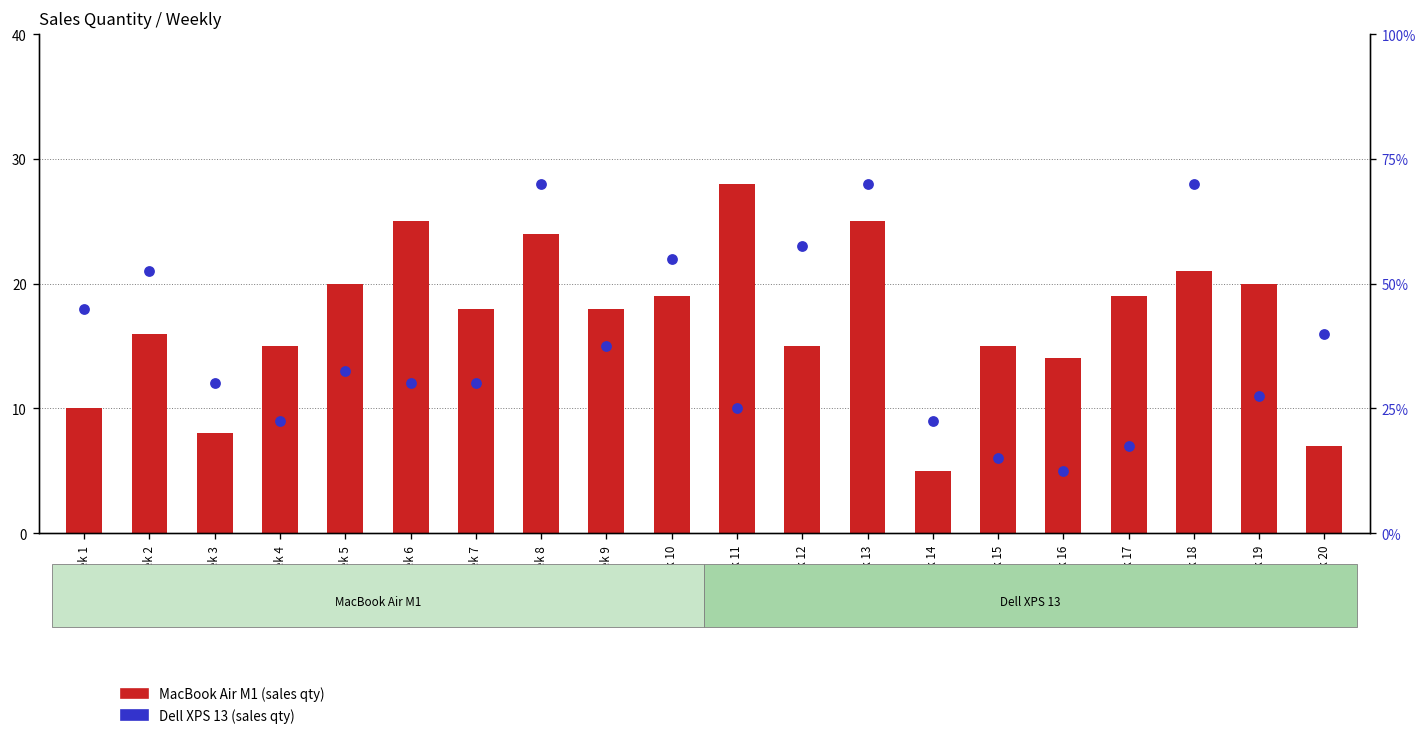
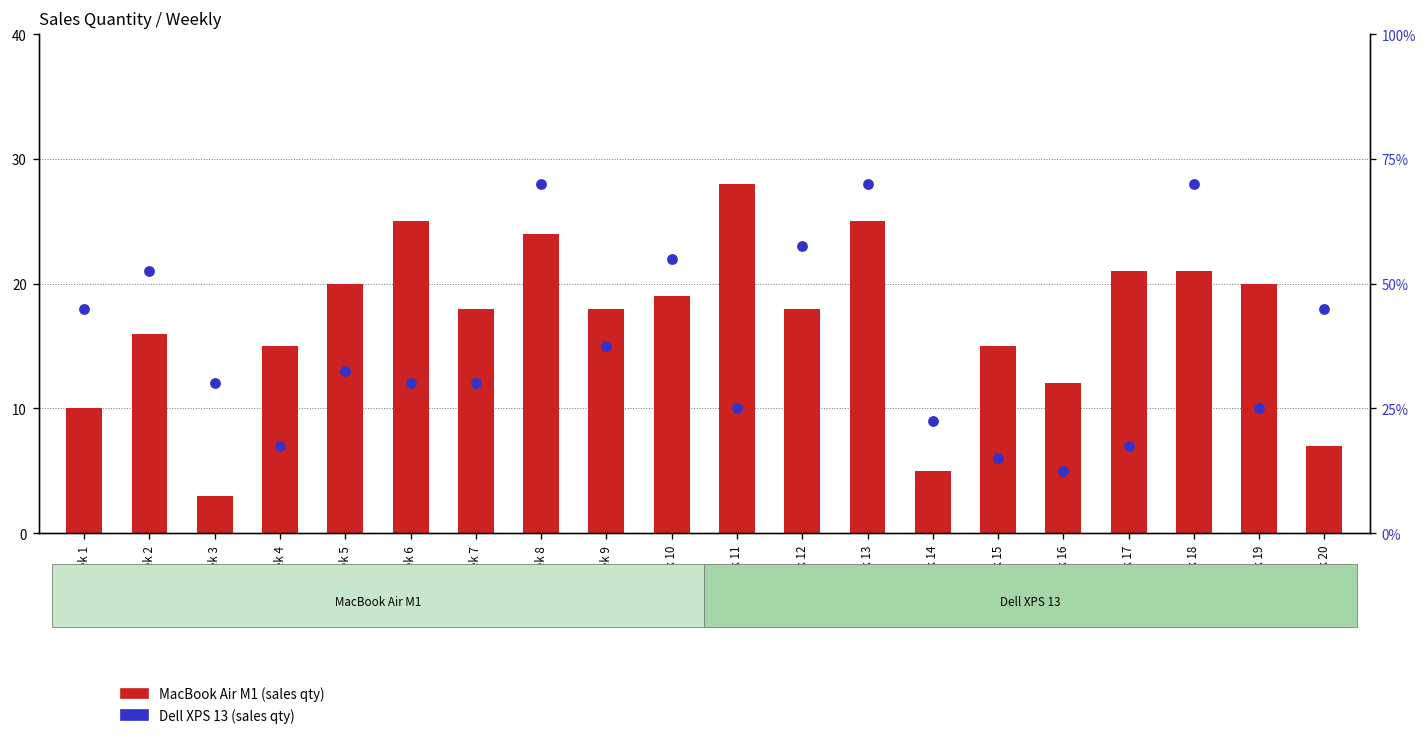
  {
    "MacBook Air M1 (sales qty)": {
      "Week 1": "10",
      "Week 2": "16",
-     "Week 3": "8",
+     "Week 3": "3",
      "Week 4": "15",
      "Week 5": "20",
      "Week 6": "25",
      "Week 7": "18",
      "Week 8": "24",
      "Week 9": "18",
      "Week 10": "19",
      "Week 11": "28",
-     "Week 12": "15",
+     "Week 12": "18",
      "Week 13": "25",
      "Week 14": "5",
      "Week 15": "15",
-     "Week 16": "14",
-     "Week 17": "19",
+     "Week 16": "12",
+     "Week 17": "21",
      "Week 18": "21",
      "Week 19": "20",
      "Week 20": "7"
    },
    "Dell XPS 13 (sales qty)": {
-     "Week 4": "23%",
-     "Week 19": "28%",
-     "Week 20": "40%"
+     "Week 4": "18%",
+     "Week 19": "25%",
+     "Week 20": "45%"
    }
  }
